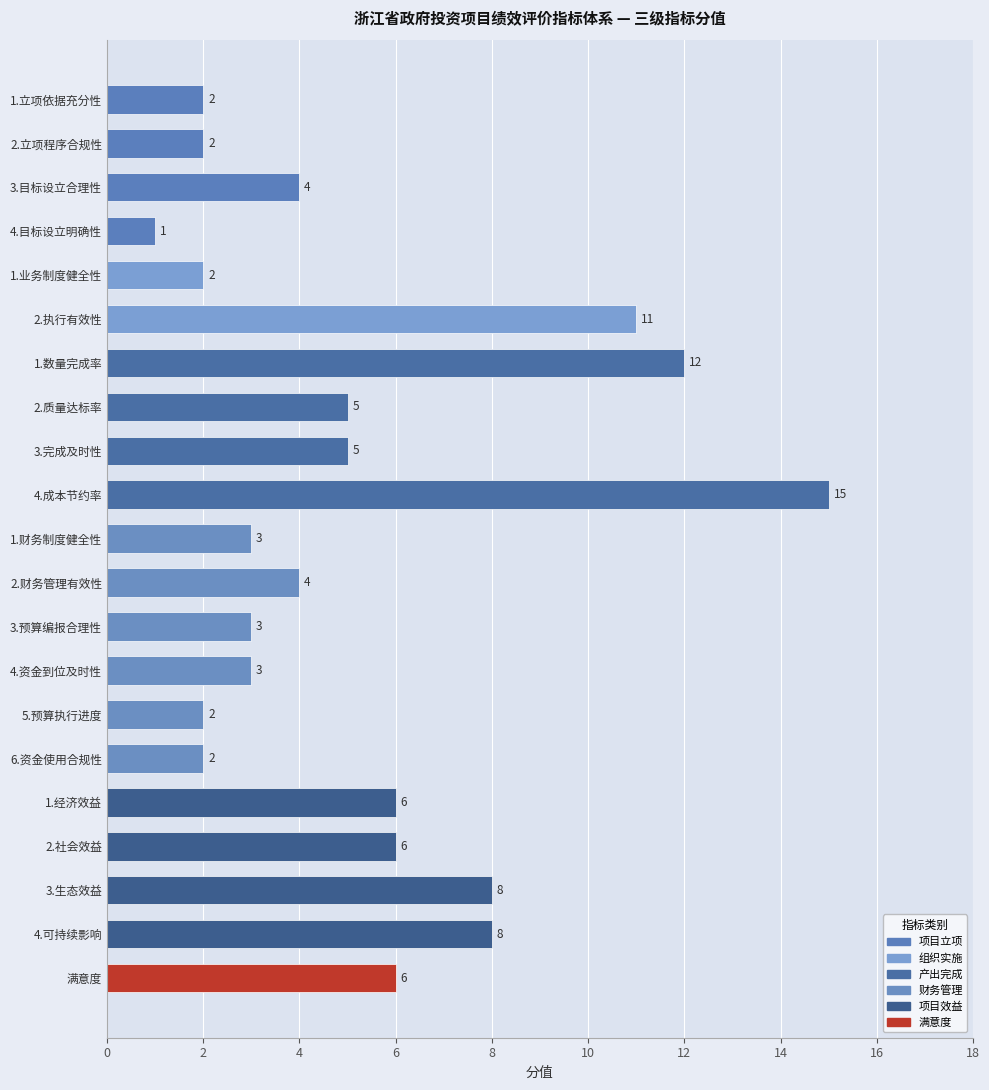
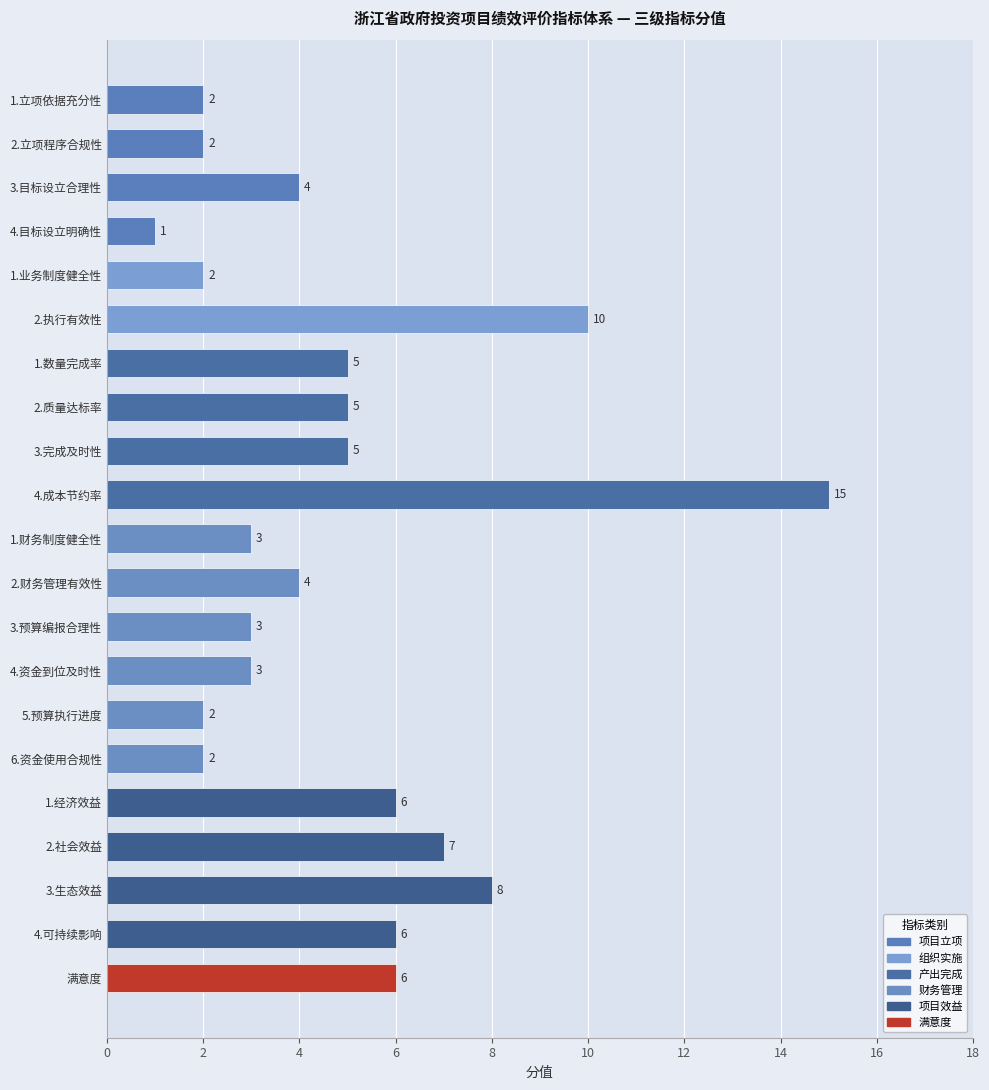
  {
    "1.立项依据充分性": 2,
    "2.立项程序合规性": 2,
    "3.目标设立合理性": 4,
    "4.目标设立明确性": 1,
    "1.业务制度健全性": 2,
-   "2.执行有效性": 11,
-   "1.数量完成率": 12,
+   "2.执行有效性": 10,
+   "1.数量完成率": 5,
    "2.质量达标率": 5,
    "3.完成及时性": 5,
    "4.成本节约率": 15,
    "1.财务制度健全性": 3,
    "2.财务管理有效性": 4,
    "3.预算编报合理性": 3,
    "4.资金到位及时性": 3,
    "5.预算执行进度": 2,
    "6.资金使用合规性": 2,
    "1.经济效益": 6,
-   "2.社会效益": 6,
+   "2.社会效益": 7,
    "3.生态效益": 8,
-   "4.可持续影响": 8,
+   "4.可持续影响": 6,
    "满意度": 6
  }
